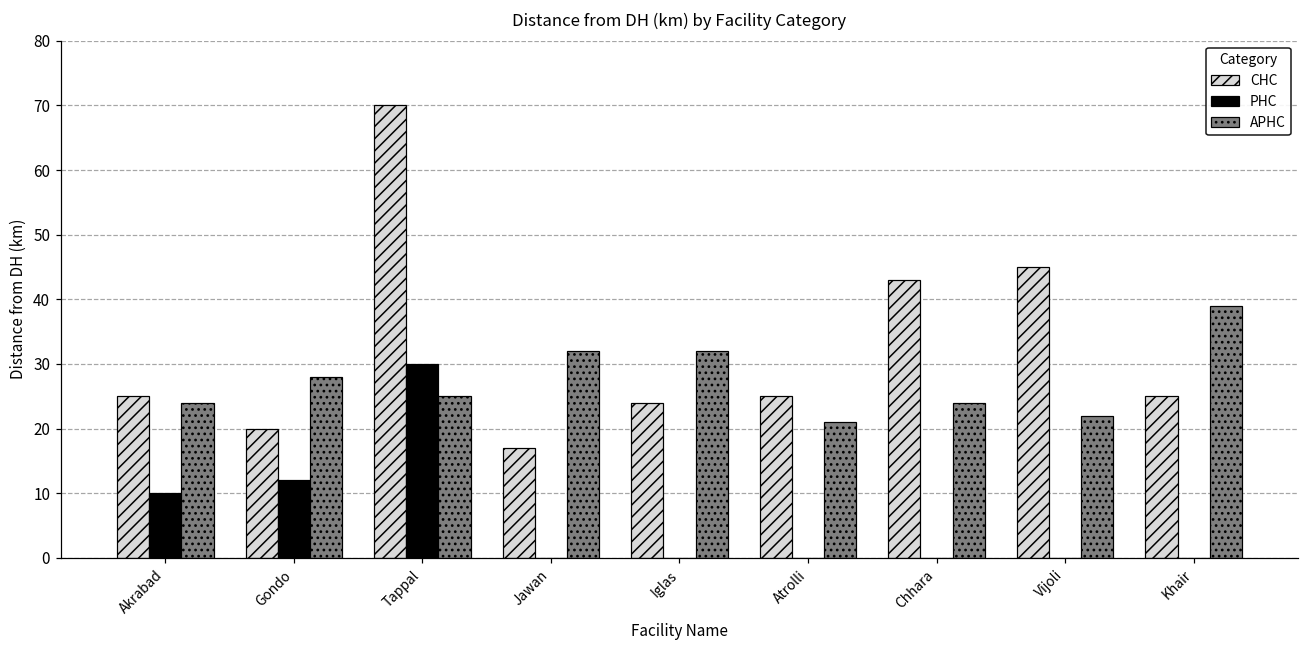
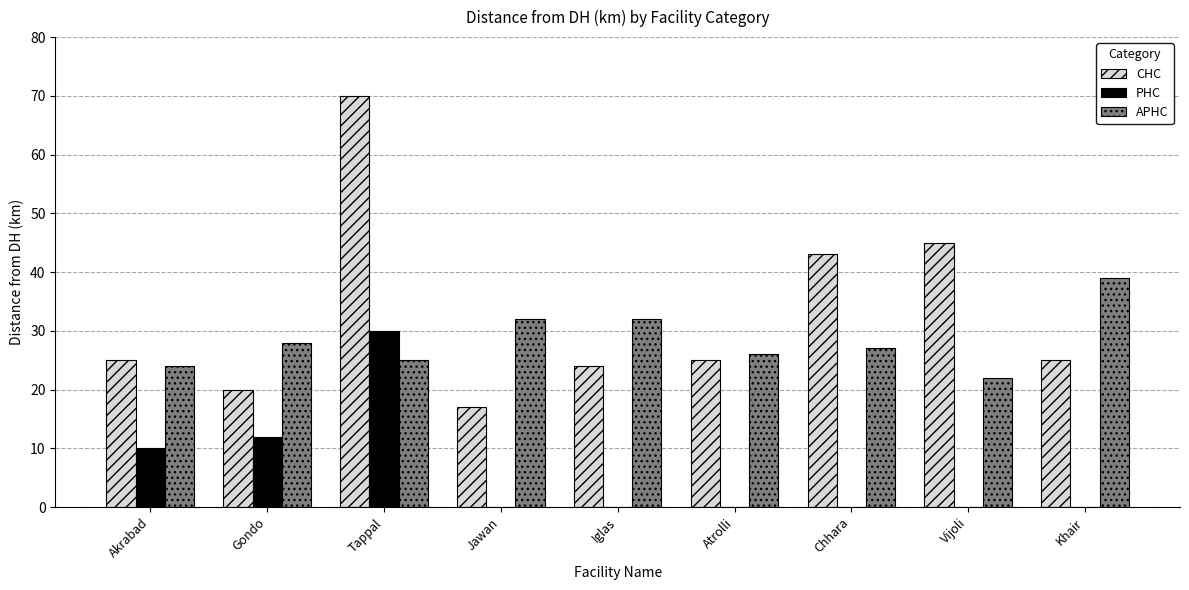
  {
    "CHC": {
      "Akrabad": 25,
      "Gondo": 20,
      "Tappal": 70,
      "Jawan": 17,
      "Iglas": 24,
      "Atrolli": 25,
      "Chhara": 43,
      "Vijoli": 45,
      "Khair": 25
    },
    "PHC": {
      "Akrabad": 10,
      "Gondo": 12,
      "Tappal": 30,
      "Jawan": 0,
      "Iglas": 0,
      "Atrolli": 0,
      "Chhara": 0,
      "Vijoli": 0,
      "Khair": 0
    },
    "APHC": {
      "Akrabad": 24,
      "Gondo": 28,
      "Tappal": 25,
      "Jawan": 32,
      "Iglas": 32,
-     "Atrolli": 21,
-     "Chhara": 24,
+     "Atrolli": 26,
+     "Chhara": 27,
      "Vijoli": 22,
      "Khair": 39
    }
  }
